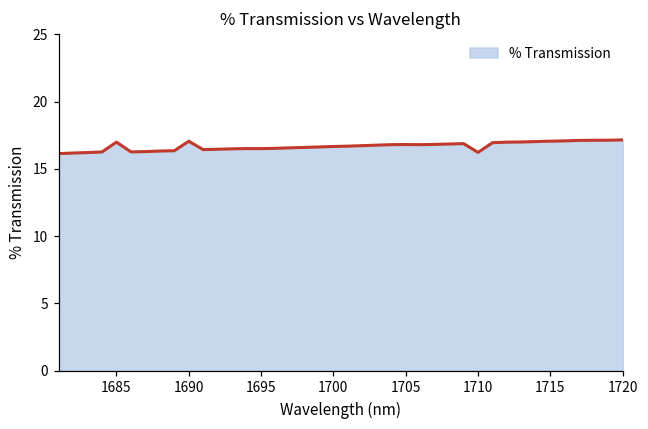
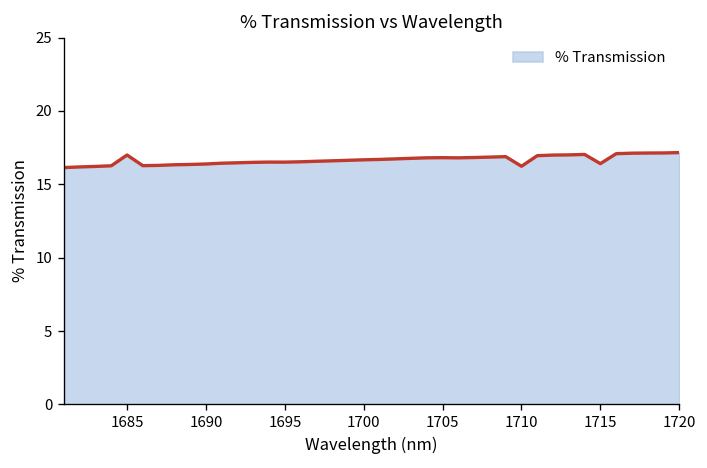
  {
    "1685": 17.0,
-   "1690": 17.1,
+   "1690": 16.4,
    "1695": 16.5,
    "1700": 16.7,
    "1705": 16.8,
    "1710": 16.2,
-   "1715": 17.1,
+   "1715": 16.4,
    "1720": 17.2
  }
